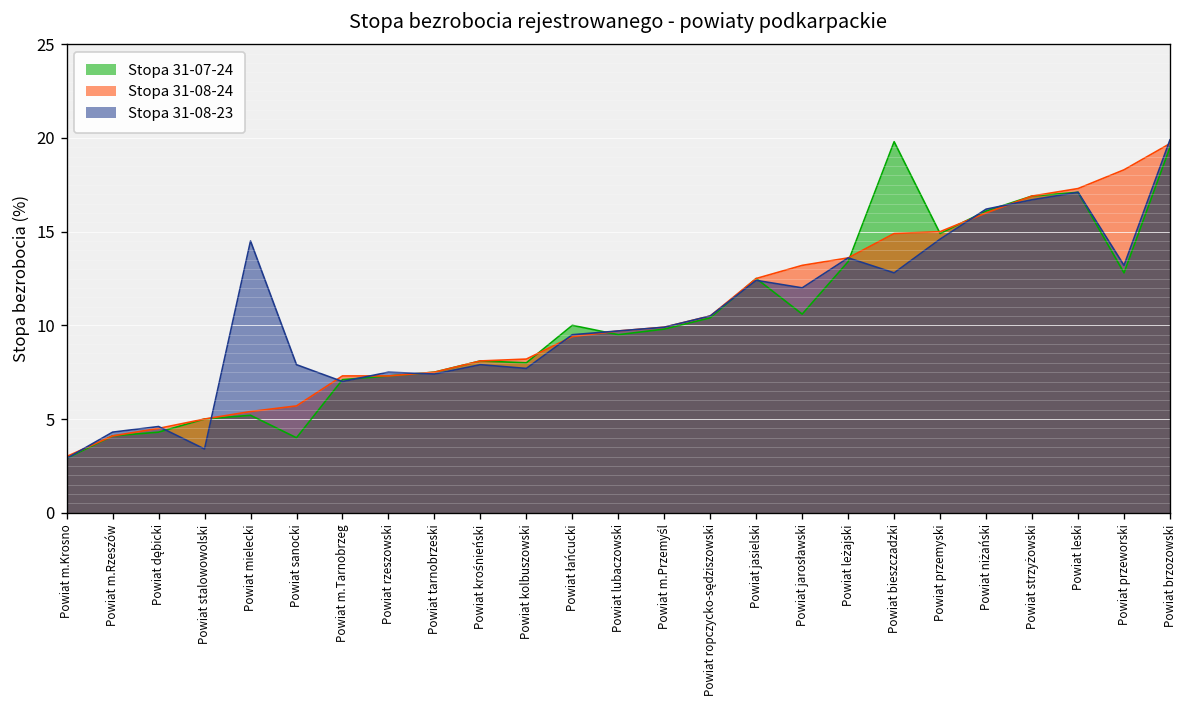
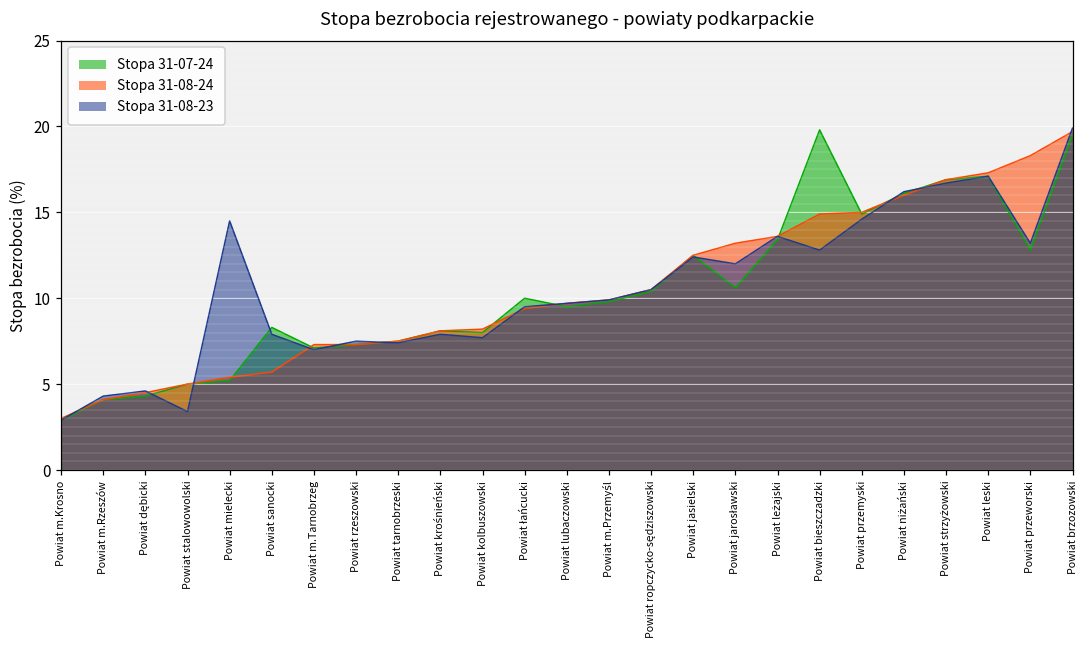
  {
    "Stopa 31-07-24": {
      "Powiat dębicki": 4.3,
      "Powiat mielecki": 5.2,
-     "Powiat sanocki": 4.0,
+     "Powiat sanocki": 8.3,
      "Powiat kolbuszowski": 8.0,
      "Powiat łańcucki": 10.0,
      "Powiat lubaczowski": 9.5,
      "Powiat jarosławski": 10.6,
      "Powiat leżajski": 13.4,
      "Powiat bieszczadzki": 19.8,
      "Powiat przeworski": 12.8,
      "Powiat brzozowski": 19.5
    },
    "Stopa 31-08-24": {
      "Powiat mielecki": 5.4,
      "Powiat sanocki": 5.7,
      "Powiat m.Tarnobrzeg": 7.3,
      "Powiat kolbuszowski": 8.2,
      "Powiat jarosławski": 13.2,
      "Powiat bieszczadzki": 14.9,
      "Powiat leski": 17.3,
      "Powiat przeworski": 18.3,
      "Powiat brzozowski": 19.7
    },
    "Stopa 31-08-23": {
      "Powiat m.Rzeszów": 4.3,
      "Powiat stalowowolski": 3.4,
      "Powiat mielecki": 14.5,
      "Powiat sanocki": 7.9,
      "Powiat rzeszowski": 7.5,
      "Powiat krośnieński": 7.9,
      "Powiat kolbuszowski": 7.7,
      "Powiat jarosławski": 12.0,
      "Powiat bieszczadzki": 12.8,
      "Powiat przemyski": 14.6,
      "Powiat strzyżowski": 16.7,
      "Powiat przeworski": 13.2,
      "Powiat brzozowski": 19.9
    }
  }
